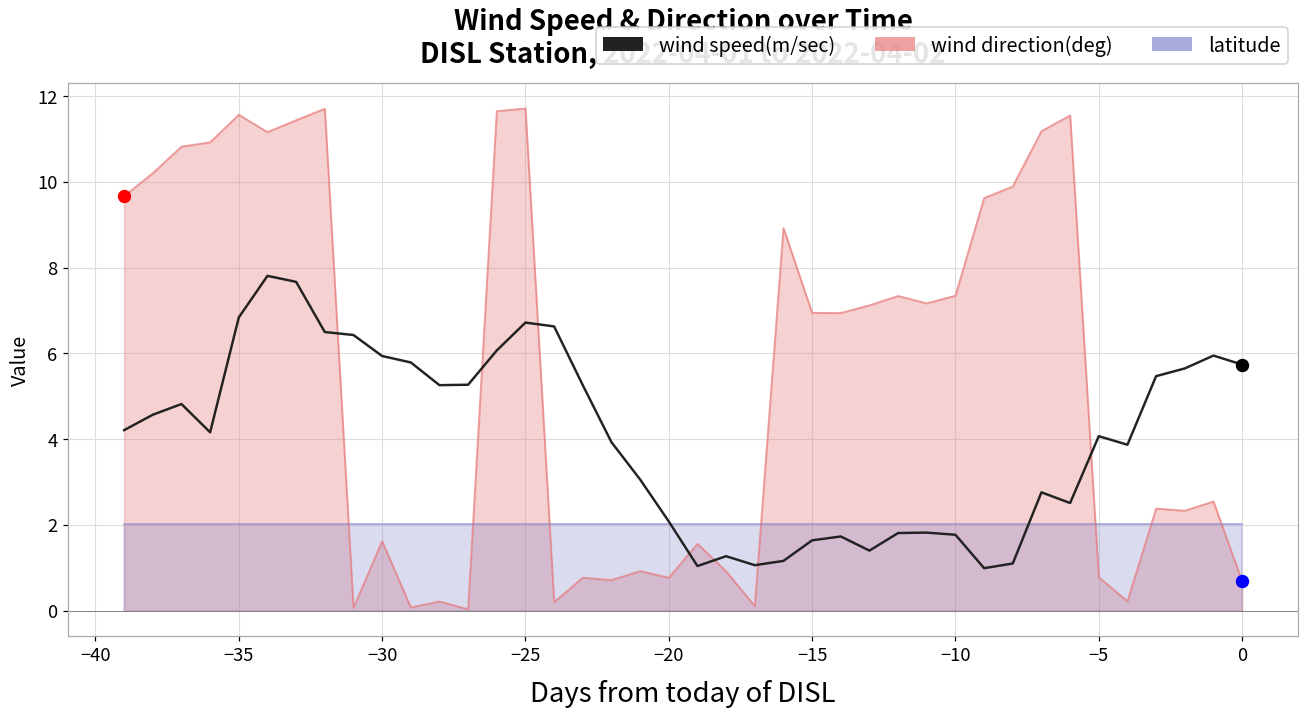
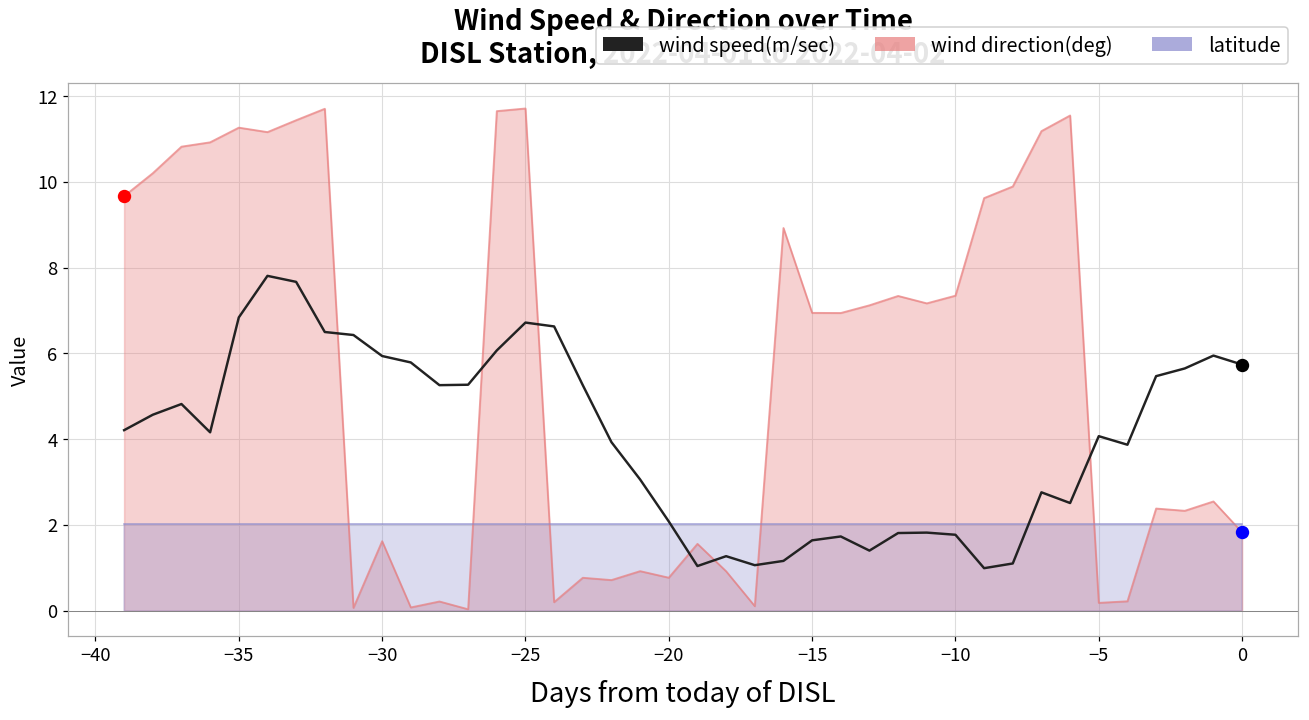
  {
    "wind direction(deg)": {
-     "−35": 11.6,
+     "−35": 11.3,
      "−30": 1.6,
      "−25": 11.7,
      "−20": 0.8,
      "−15": 6.9,
      "−10": 7.3,
-     "−5": 0.8,
-     "0": 0.7
+     "−5": 0.2,
+     "0": 1.8
    },
    "latitude": {
      "−35": 2.0,
      "−30": 2.0,
      "−25": 2.0,
      "−15": 2.0,
      "−10": 2.0,
      "−5": 2.0,
      "0": 2.0
    }
  }
